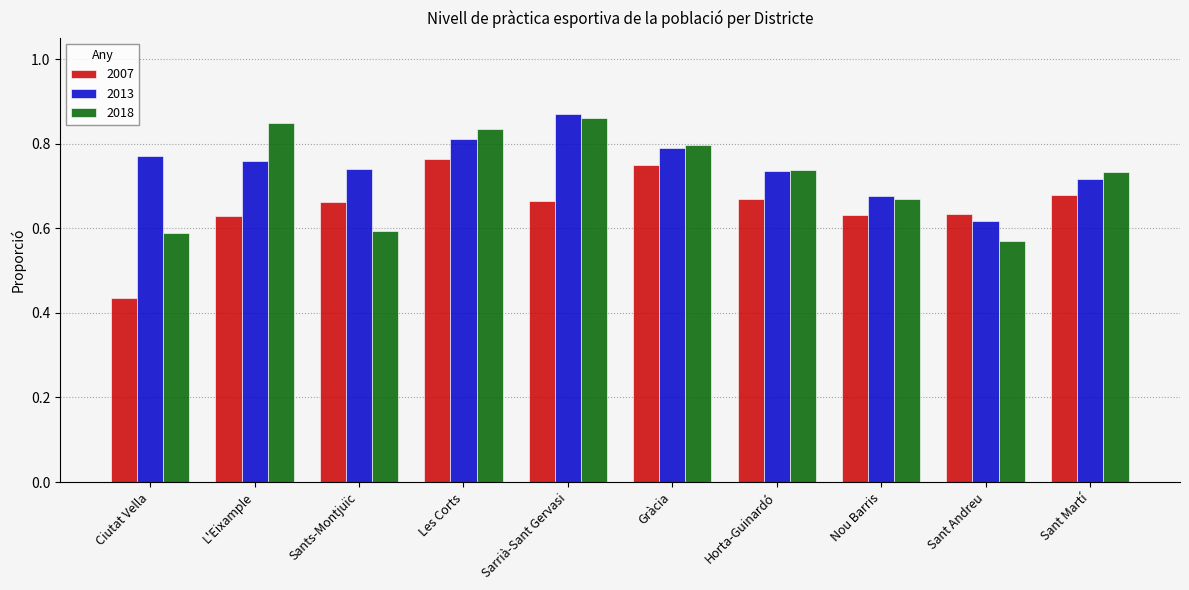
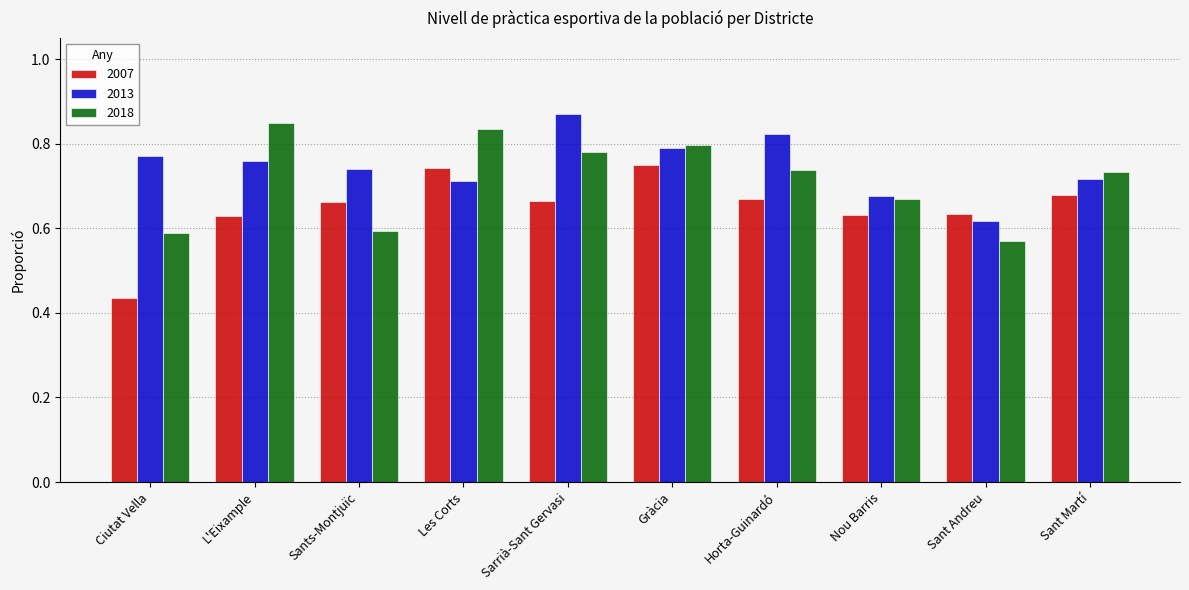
  {
    "2007": {
      "Ciutat Vella": 0.44,
      "L'Eixample": 0.63,
      "Sants-Montjuïc": 0.66,
-     "Les Corts": 0.76,
+     "Les Corts": 0.74,
      "Sarrià-Sant Gervasi": 0.67,
      "Gràcia": 0.75,
      "Horta-Guinardó": 0.67,
      "Nou Barris": 0.63,
      "Sant Andreu": 0.63,
      "Sant Martí": 0.68
    },
    "2013": {
      "Ciutat Vella": 0.77,
      "L'Eixample": 0.76,
      "Sants-Montjuïc": 0.74,
-     "Les Corts": 0.81,
+     "Les Corts": 0.71,
      "Sarrià-Sant Gervasi": 0.87,
      "Gràcia": 0.79,
-     "Horta-Guinardó": 0.74,
+     "Horta-Guinardó": 0.82,
      "Nou Barris": 0.68,
      "Sant Andreu": 0.62,
      "Sant Martí": 0.72
    },
    "2018": {
      "Ciutat Vella": 0.59,
      "L'Eixample": 0.85,
      "Sants-Montjuïc": 0.59,
      "Les Corts": 0.83,
-     "Sarrià-Sant Gervasi": 0.86,
+     "Sarrià-Sant Gervasi": 0.78,
      "Gràcia": 0.80,
      "Horta-Guinardó": 0.74,
      "Nou Barris": 0.67,
      "Sant Andreu": 0.57,
      "Sant Martí": 0.73
    }
  }
